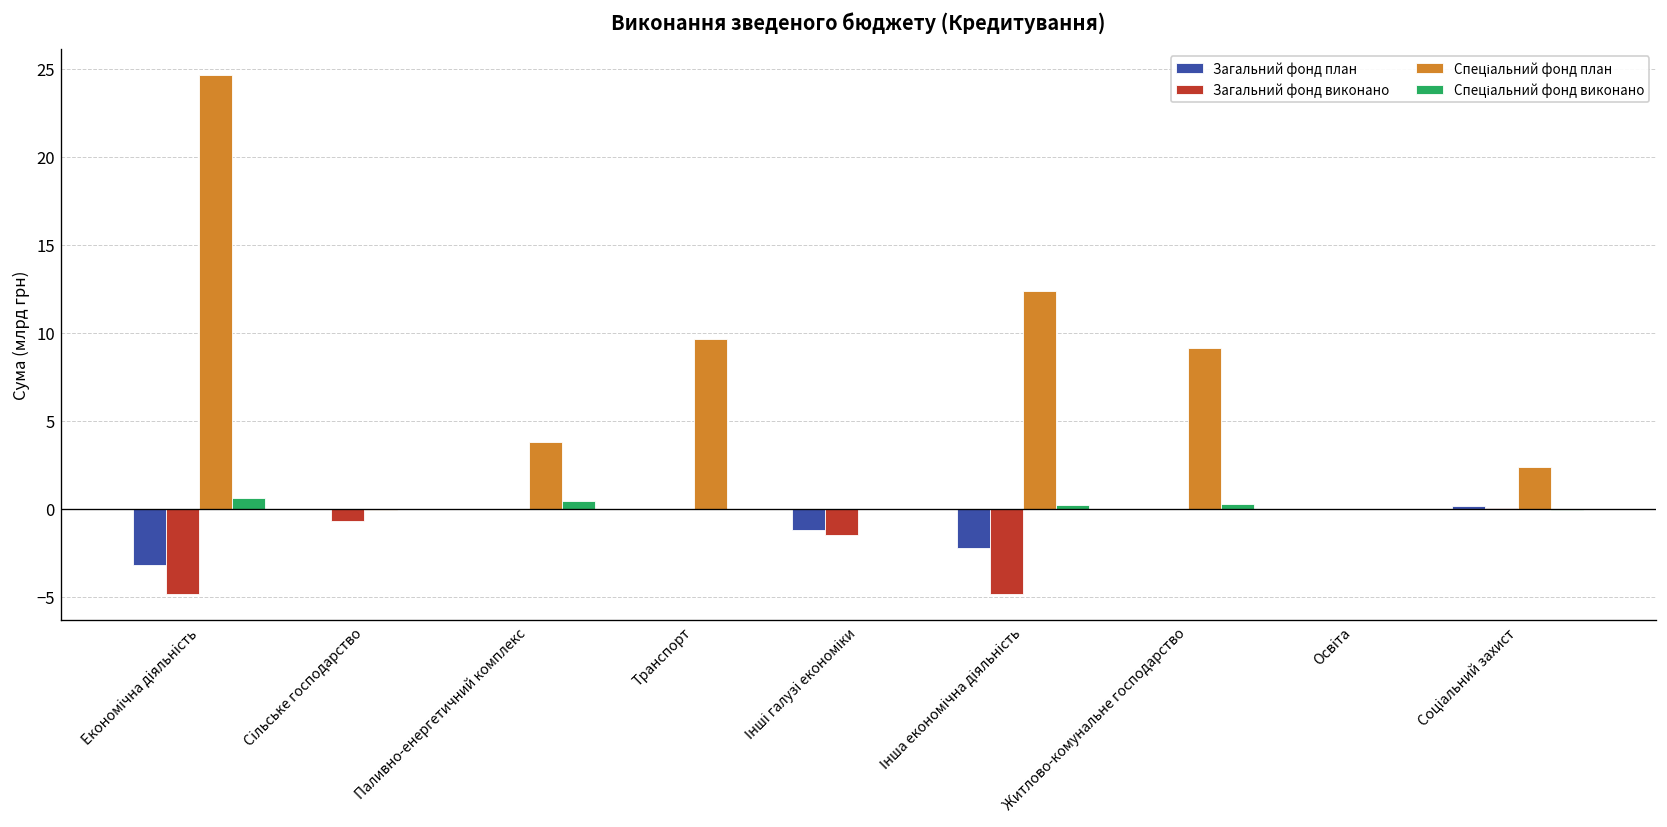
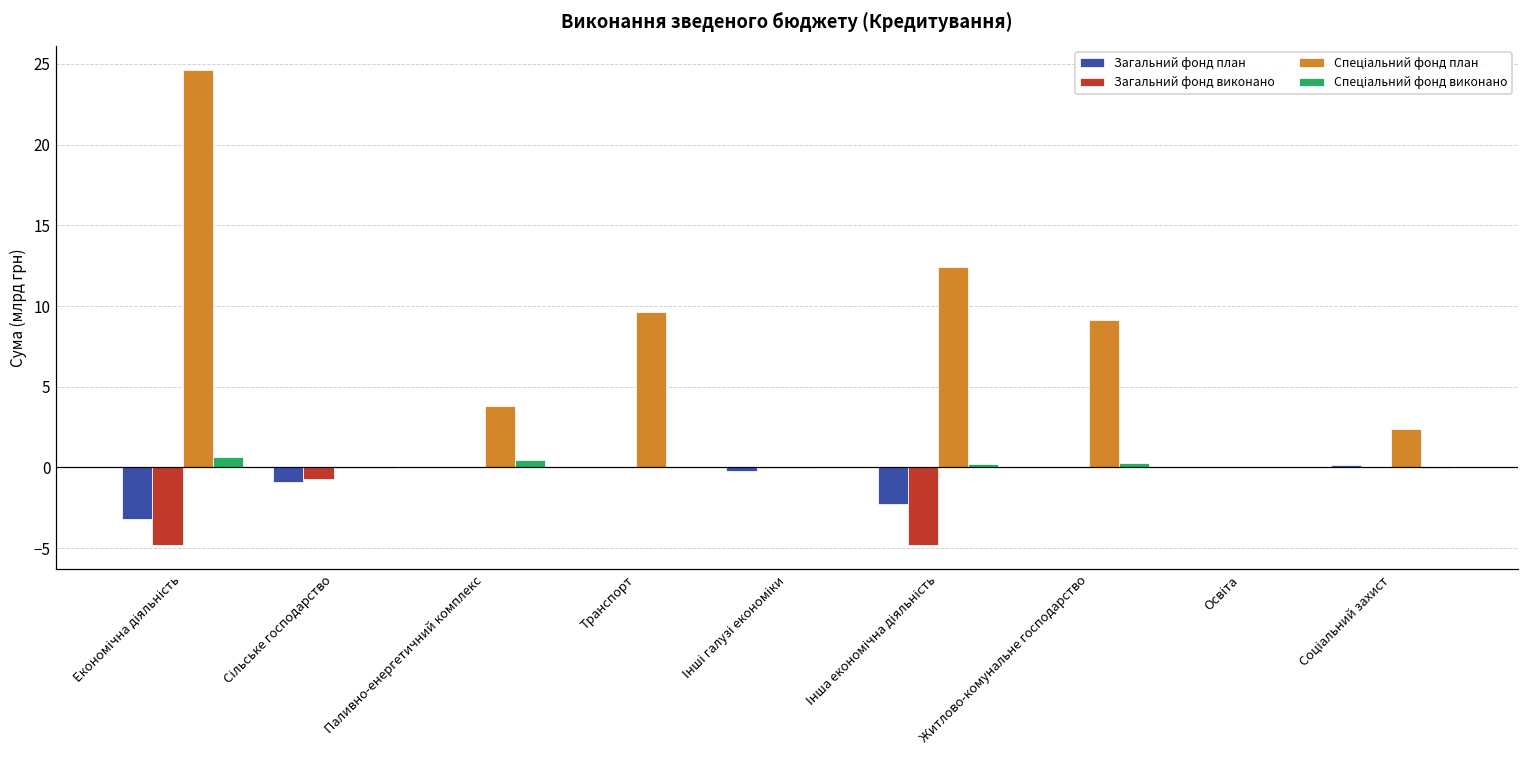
  {
    "Загальний фонд план": {
      "Економічна діяльність": -3.2,
-     "Сільське господарство": 0.0,
+     "Сільське господарство": -0.9,
      "Паливно-енергетичний комплекс": 0.0,
      "Транспорт": 0.0,
-     "Інші галузі економіки": -1.2,
+     "Інші галузі економіки": -0.2,
      "Інша економічна діяльність": -2.2,
      "Житлово-комунальне господарство": 0.0,
      "Освіта": 0.0,
      "Соціальний захист": 0.2
    },
    "Загальний фонд виконано": {
      "Економічна діяльність": -4.8,
      "Сільське господарство": -0.7,
      "Паливно-енергетичний комплекс": 0.0,
      "Транспорт": 0.0,
-     "Інші галузі економіки": -1.5,
+     "Інші галузі економіки": 0.0,
      "Інша економічна діяльність": -4.8,
      "Житлово-комунальне господарство": 0.0
    },
    "Спеціальний фонд план": {
      "Економічна діяльність": 24.6,
      "Паливно-енергетичний комплекс": 3.8,
      "Транспорт": 9.6,
      "Інша економічна діяльність": 12.4,
      "Житлово-комунальне господарство": 9.1,
      "Освіта": 0.0,
      "Соціальний захист": 2.4
    },
    "Спеціальний фонд виконано": {
      "Економічна діяльність": 0.6,
      "Паливно-енергетичний комплекс": 0.4,
      "Транспорт": 0.0,
      "Інші галузі економіки": 0.0,
      "Інша економічна діяльність": 0.2,
      "Житлово-комунальне господарство": 0.3,
      "Освіта": 0.0
    }
  }
